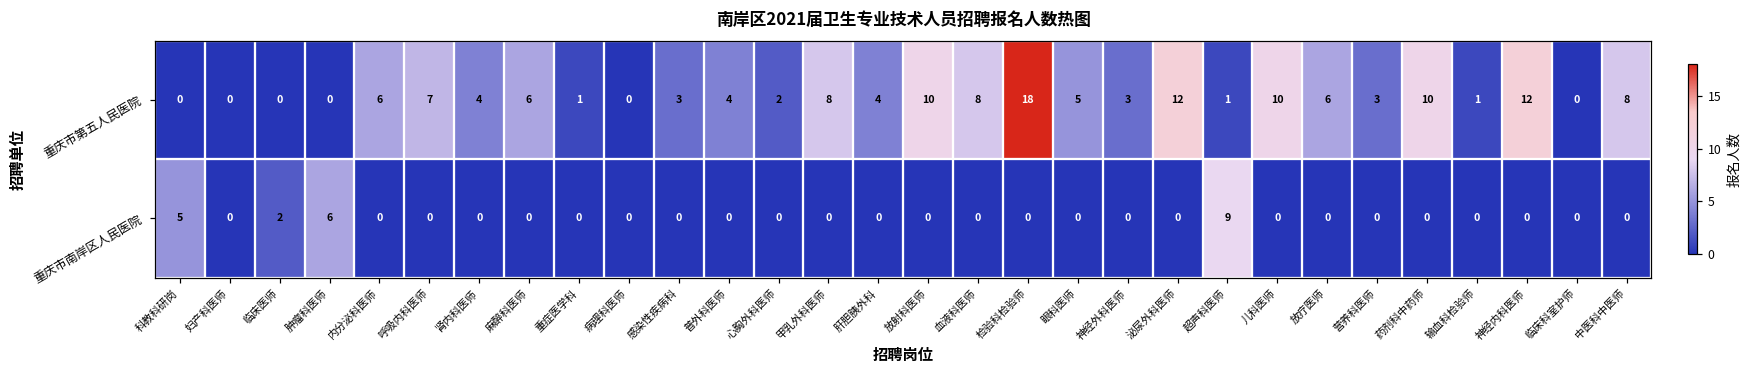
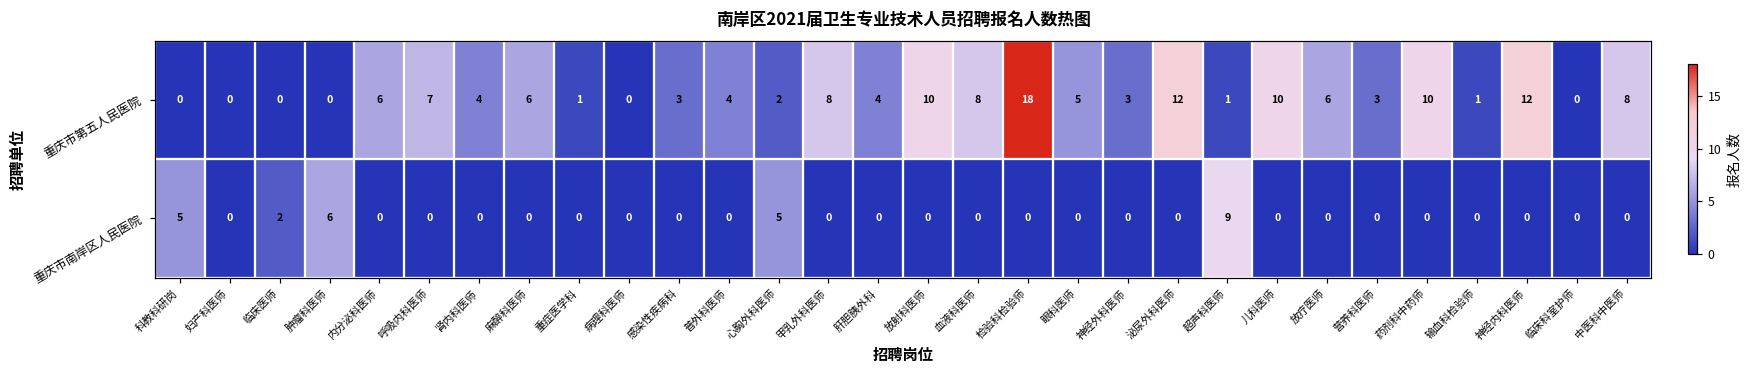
  {
    "重庆市第五人民医院": {
      "科教科研岗": 0,
      "妇产科医师": 0,
      "临床医师": 0,
      "肿瘤科医师": 0,
      "内分泌科医师": 6,
      "呼吸内科医师": 7,
      "肾内科医师": 4,
      "麻醉科医师": 6,
      "重症医学科": 1,
      "病理科医师": 0,
      "感染性疾病科": 3,
      "普外科医师": 4,
      "心胸外科医师": 2,
      "甲乳外科医师": 8,
      "肝胆胰外科": 4,
      "放射科医师": 10,
      "血液科医师": 8,
      "检验科检验师": 18,
      "眼科医师": 5,
      "神经外科医师": 3,
      "泌尿外科医师": 12,
      "超声科医师": 1,
      "儿科医师": 10,
      "放疗医师": 6,
      "营养科医师": 3,
      "药剂科中药师": 10,
      "输血科检验师": 1,
      "神经内科医师": 12,
      "临床科室护师": 0,
      "中医科中医师": 8
    },
    "重庆市南岸区人民医院": {
      "科教科研岗": 5,
      "妇产科医师": 0,
      "临床医师": 2,
      "肿瘤科医师": 6,
      "内分泌科医师": 0,
      "呼吸内科医师": 0,
      "肾内科医师": 0,
      "麻醉科医师": 0,
      "重症医学科": 0,
      "病理科医师": 0,
      "感染性疾病科": 0,
      "普外科医师": 0,
-     "心胸外科医师": 0,
+     "心胸外科医师": 5,
      "甲乳外科医师": 0,
      "肝胆胰外科": 0,
      "放射科医师": 0,
      "血液科医师": 0,
      "检验科检验师": 0,
      "眼科医师": 0,
      "神经外科医师": 0,
      "泌尿外科医师": 0,
      "超声科医师": 9,
      "儿科医师": 0,
      "放疗医师": 0,
      "营养科医师": 0,
      "药剂科中药师": 0,
      "输血科检验师": 0,
      "神经内科医师": 0,
      "临床科室护师": 0,
      "中医科中医师": 0
    }
  }
